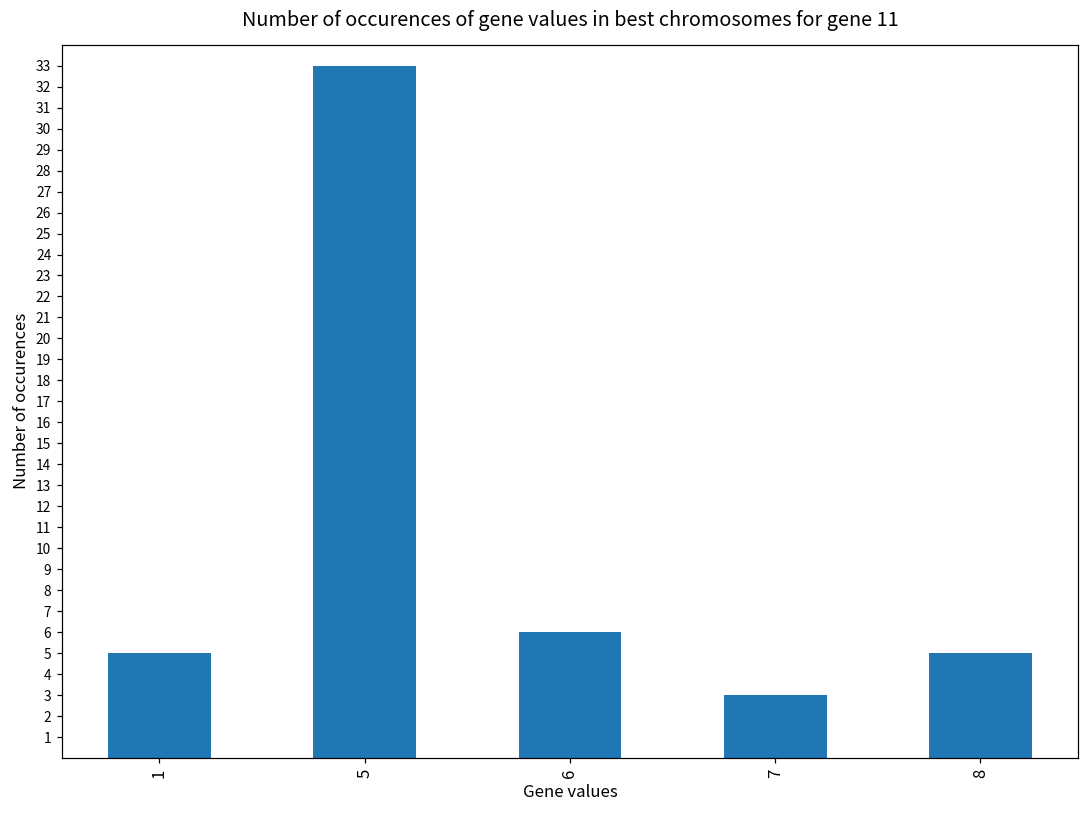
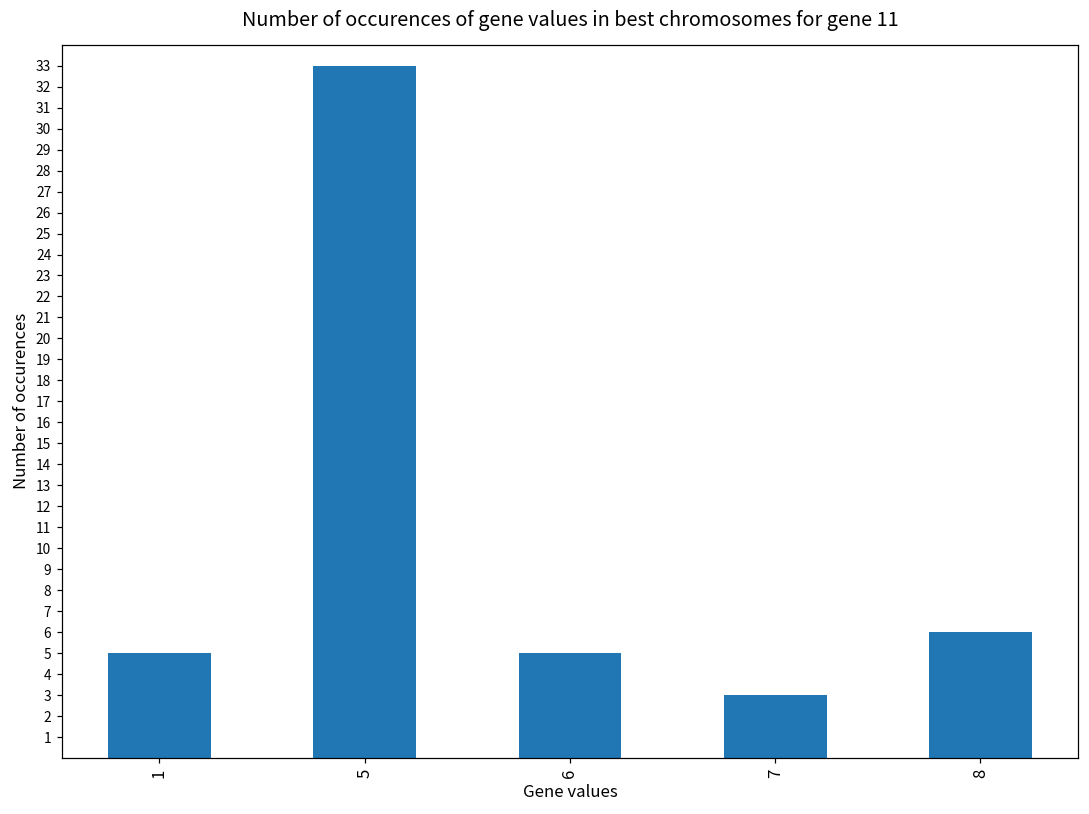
  {
    "1": 5,
    "5": 33,
-   "6": 6,
+   "6": 5,
    "7": 3,
-   "8": 5
+   "8": 6
  }
